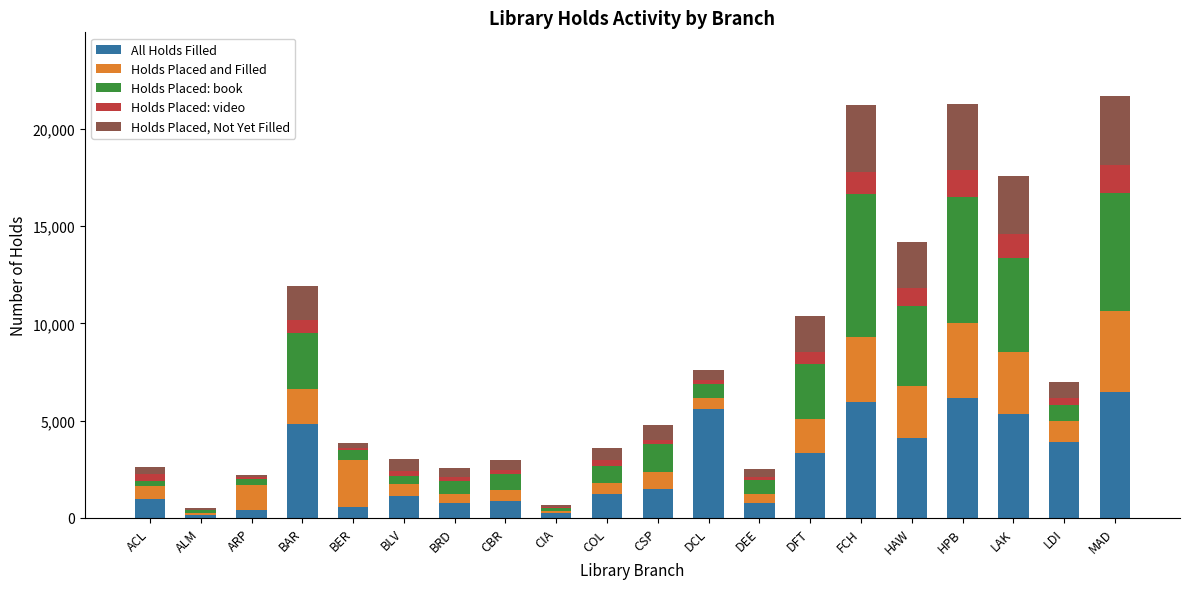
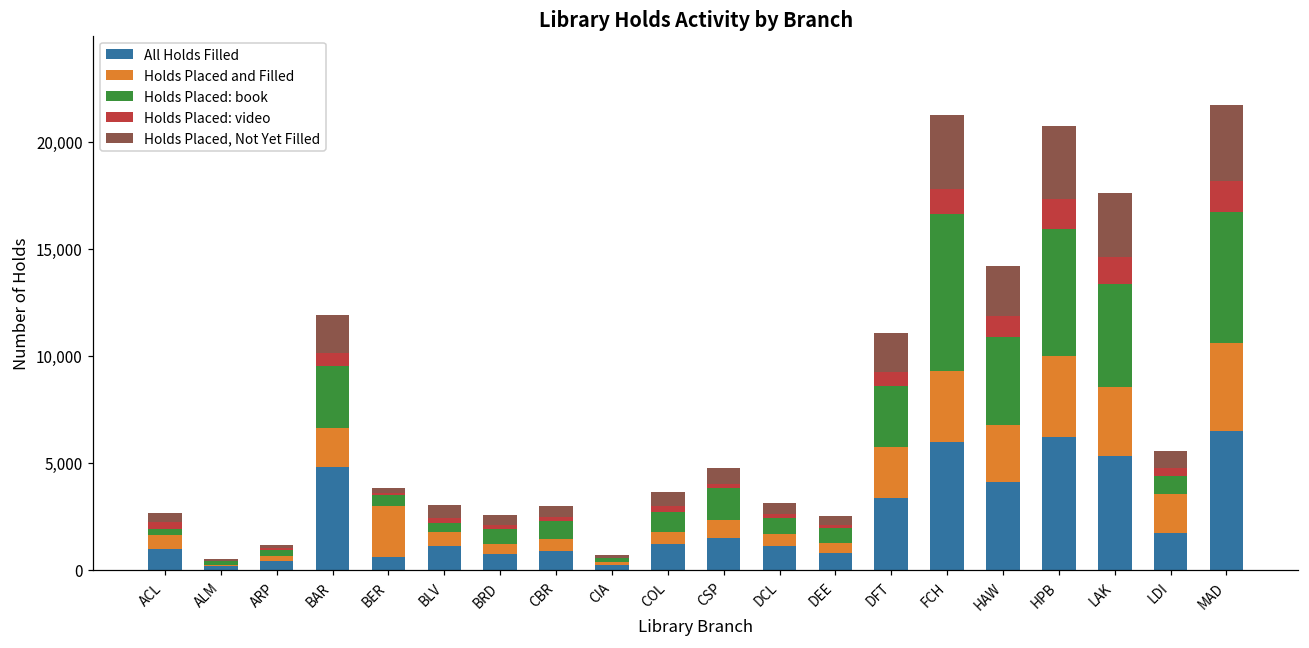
  {
    "All Holds Filled": {
      "ACL": "1,000",
      "ALM": "200",
      "ARP": "400",
      "BAR": "4,800",
      "BER": "600",
      "BLV": "1,100",
      "BRD": "800",
      "CBR": "900",
      "CIA": "200",
      "COL": "1,200",
      "CSP": "1,500",
-     "DCL": "5,600",
+     "DCL": "1,100",
      "DEE": "800",
      "DFT": "3,300",
      "FCH": "6,000",
      "HAW": "4,100",
      "HPB": "6,200",
      "LAK": "5,300",
-     "LDI": "3,900",
+     "LDI": "1,700",
      "MAD": "6,500"
    },
    "Holds Placed and Filled": {
      "ACL": "600",
-     "ARP": "1,300",
+     "ARP": "300",
      "BAR": "1,800",
      "BER": "2,400",
      "BLV": "600",
      "BRD": "500",
      "CBR": "500",
      "COL": "600",
      "CSP": "800",
      "DCL": "600",
      "DEE": "500",
-     "DFT": "1,700",
+     "DFT": "2,400",
      "FCH": "3,300",
      "HAW": "2,700",
      "HPB": "3,800",
      "LAK": "3,200",
-     "LDI": "1,100",
+     "LDI": "1,800",
      "MAD": "4,100"
    },
    "Holds Placed: book": {
      "ACL": "300",
      "ALM": "200",
      "ARP": "300",
      "BAR": "2,900",
      "BER": "500",
      "BLV": "400",
      "BRD": "700",
      "CBR": "900",
      "CIA": "200",
      "COL": "900",
      "CSP": "1,500",
      "DCL": "700",
      "DEE": "700",
      "DFT": "2,900",
      "FCH": "7,300",
      "HAW": "4,100",
-     "HPB": "6,500",
+     "HPB": "5,900",
      "LAK": "4,800",
      "LDI": "800",
      "MAD": "6,100"
    }
  }
